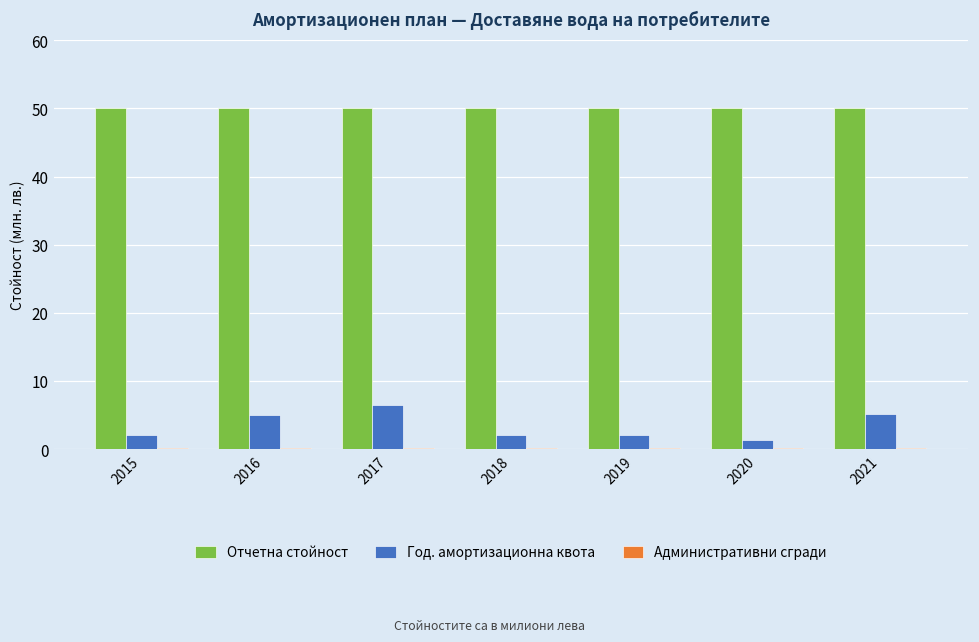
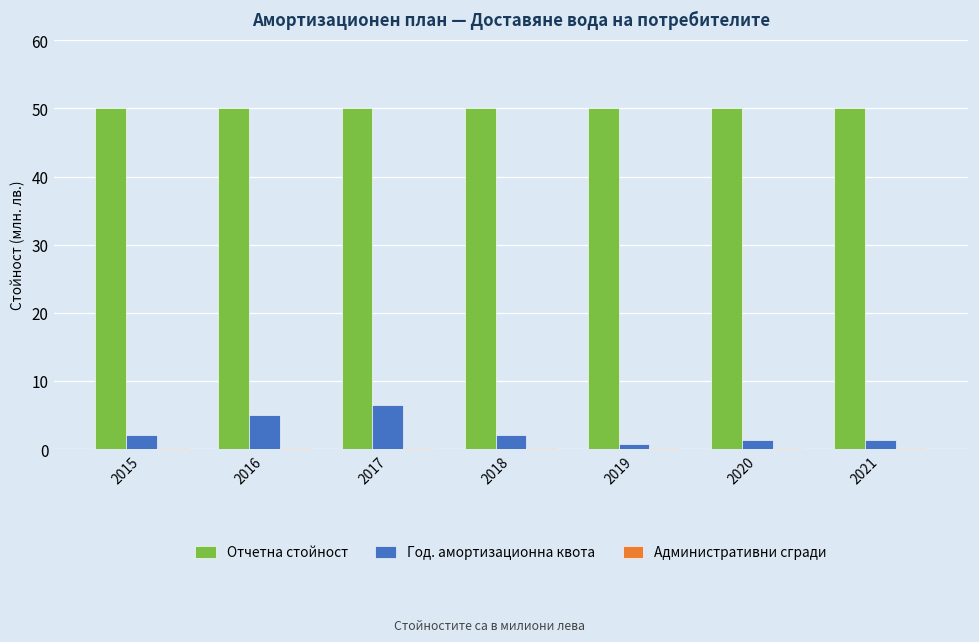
  {
    "Отчетна стойност": {
      "2015": 50,
      "2016": 50,
      "2017": 50,
      "2018": 50,
      "2019": 50,
      "2020": 50,
      "2021": 50
    },
    "Год. амортизационна квота": {
      "2015": 2,
      "2016": 5,
      "2017": 6,
      "2018": 2,
-     "2019": 2,
+     "2019": 1,
      "2020": 1,
-     "2021": 5
+     "2021": 1
    }
  }
